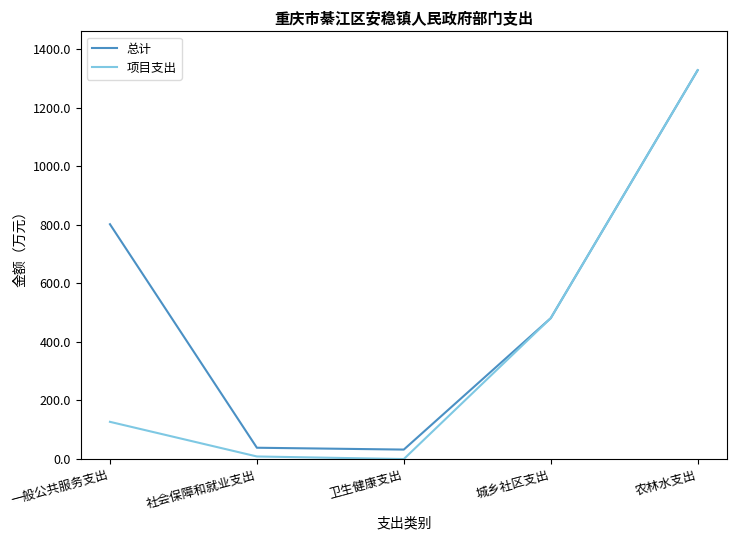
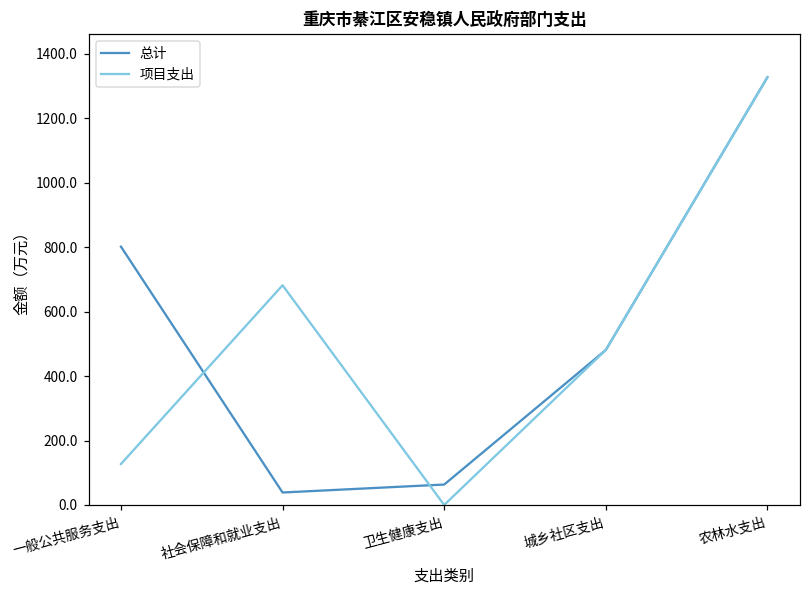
  {
    "总计": {
      "一般公共服务支出": 800,
      "社会保障和就业支出": 40,
-     "卫生健康支出": 30
+     "卫生健康支出": 60
    },
    "项目支出": {
      "一般公共服务支出": 130,
-     "社会保障和就业支出": 10,
+     "社会保障和就业支出": 680,
      "卫生健康支出": 0
    }
  }
